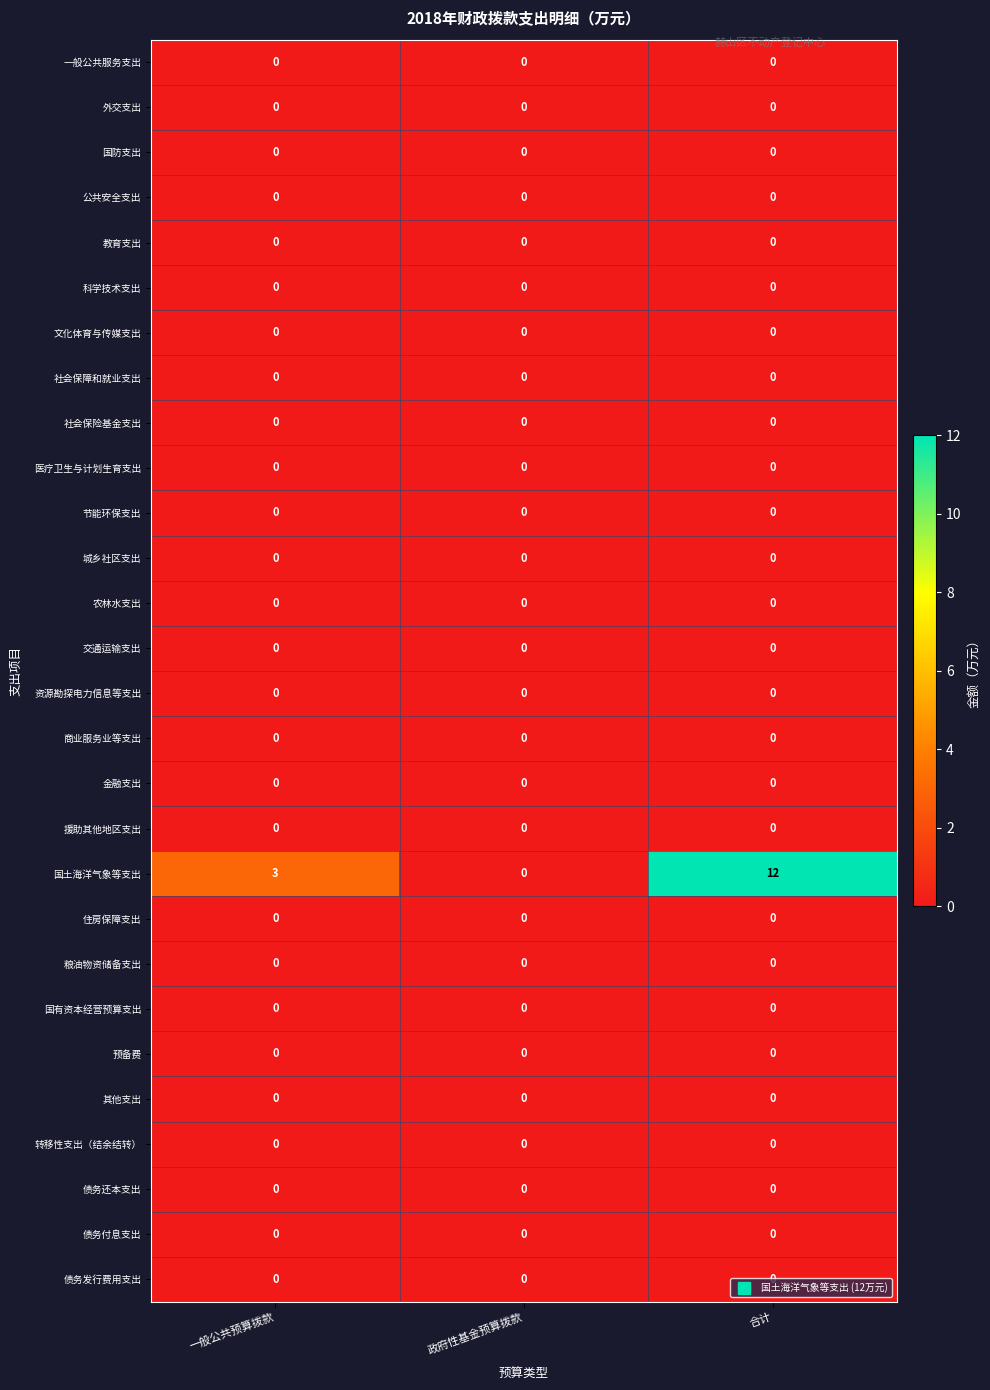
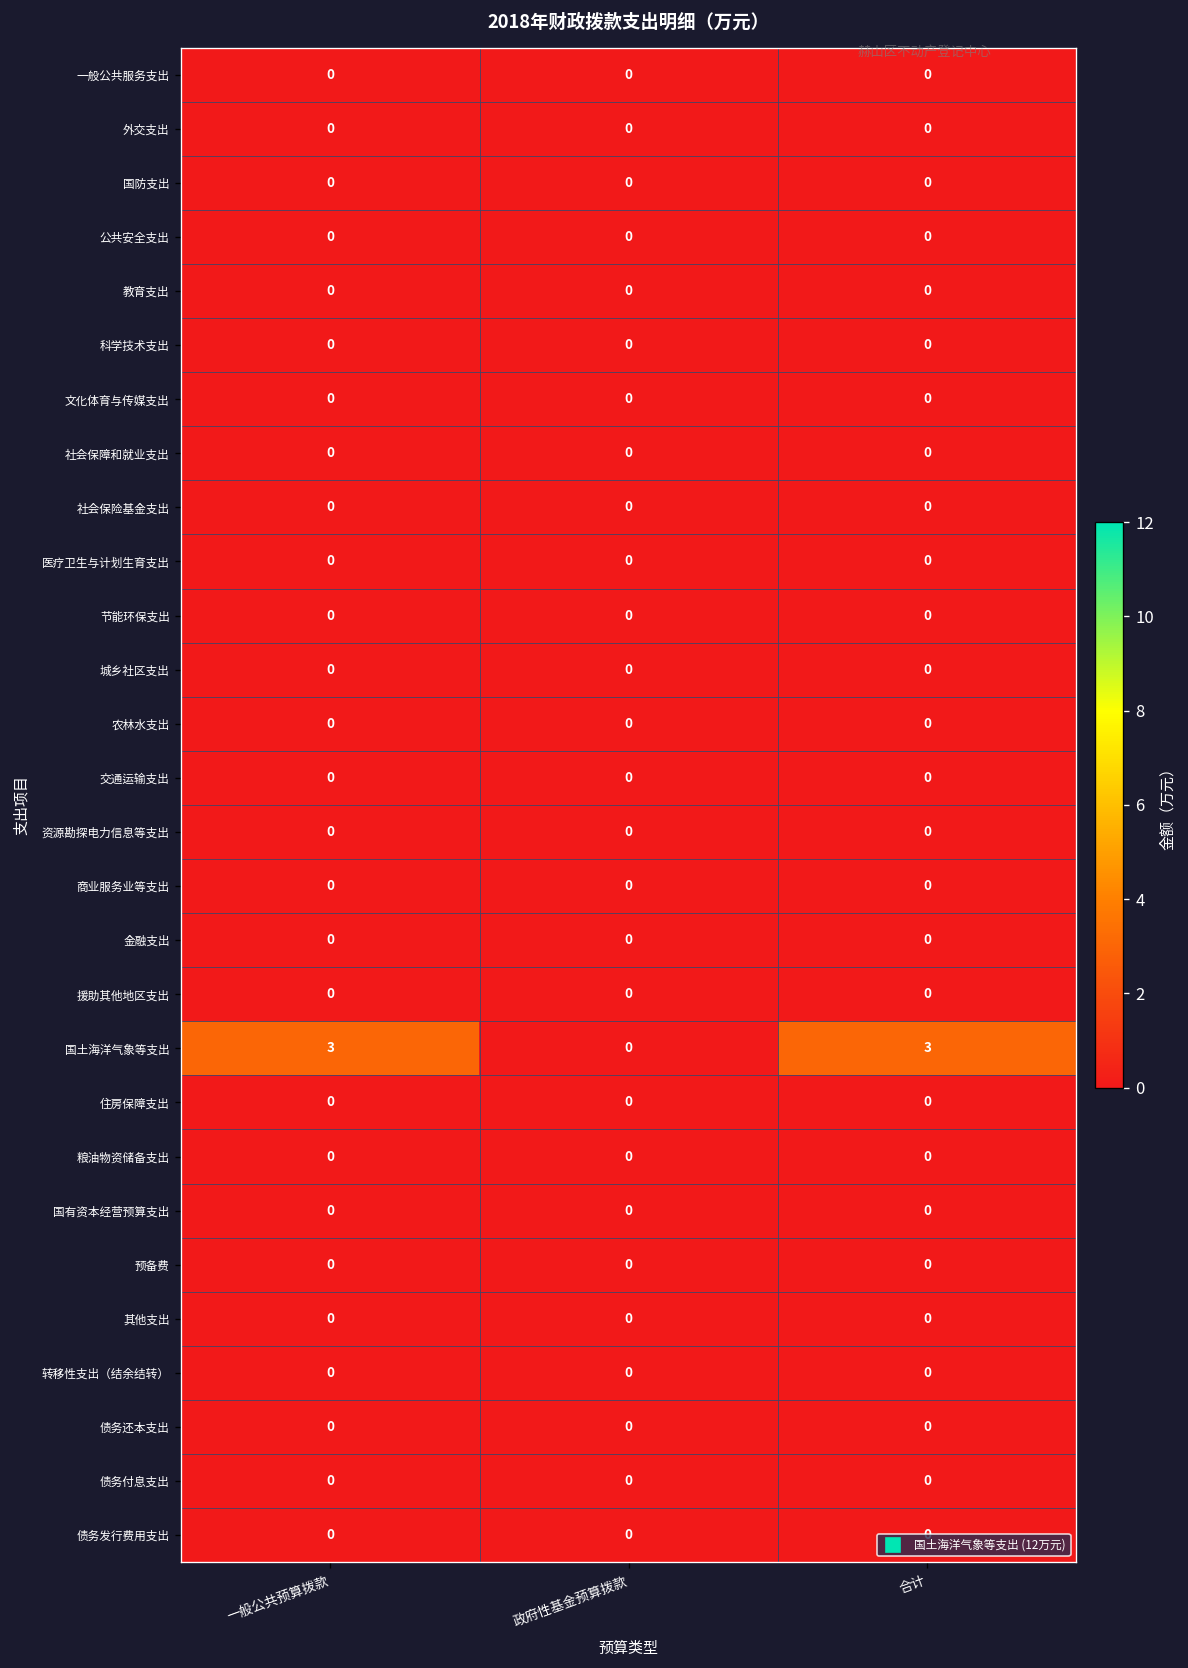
  {
    "一般公共服务支出": {
      "一般公共预算拨款": 0,
      "政府性基金预算拨款": 0,
      "合计": 0
    },
    "外交支出": {
      "一般公共预算拨款": 0,
      "政府性基金预算拨款": 0,
      "合计": 0
    },
    "国防支出": {
      "一般公共预算拨款": 0,
      "政府性基金预算拨款": 0,
      "合计": 0
    },
    "公共安全支出": {
      "一般公共预算拨款": 0,
      "政府性基金预算拨款": 0,
      "合计": 0
    },
    "教育支出": {
      "一般公共预算拨款": 0,
      "政府性基金预算拨款": 0,
      "合计": 0
    },
    "科学技术支出": {
      "一般公共预算拨款": 0,
      "政府性基金预算拨款": 0,
      "合计": 0
    },
    "文化体育与传媒支出": {
      "一般公共预算拨款": 0,
      "政府性基金预算拨款": 0,
      "合计": 0
    },
    "社会保障和就业支出": {
      "一般公共预算拨款": 0,
      "政府性基金预算拨款": 0,
      "合计": 0
    },
    "社会保险基金支出": {
      "一般公共预算拨款": 0,
      "政府性基金预算拨款": 0,
      "合计": 0
    },
    "医疗卫生与计划生育支出": {
      "一般公共预算拨款": 0,
      "政府性基金预算拨款": 0,
      "合计": 0
    },
    "节能环保支出": {
      "一般公共预算拨款": 0,
      "政府性基金预算拨款": 0,
      "合计": 0
    },
    "城乡社区支出": {
      "一般公共预算拨款": 0,
      "政府性基金预算拨款": 0,
      "合计": 0
    },
    "农林水支出": {
      "一般公共预算拨款": 0,
      "政府性基金预算拨款": 0,
      "合计": 0
    },
    "交通运输支出": {
      "一般公共预算拨款": 0,
      "政府性基金预算拨款": 0,
      "合计": 0
    },
    "资源勘探电力信息等支出": {
      "一般公共预算拨款": 0,
      "政府性基金预算拨款": 0,
      "合计": 0
    },
    "商业服务业等支出": {
      "一般公共预算拨款": 0,
      "政府性基金预算拨款": 0,
      "合计": 0
    },
    "金融支出": {
      "一般公共预算拨款": 0,
      "政府性基金预算拨款": 0,
      "合计": 0
    },
    "援助其他地区支出": {
      "一般公共预算拨款": 0,
      "政府性基金预算拨款": 0,
      "合计": 0
    },
    "国土海洋气象等支出": {
      "一般公共预算拨款": 3,
      "政府性基金预算拨款": 0,
-     "合计": 12
+     "合计": 3
    },
    "住房保障支出": {
      "一般公共预算拨款": 0,
      "政府性基金预算拨款": 0,
      "合计": 0
    },
    "粮油物资储备支出": {
      "一般公共预算拨款": 0,
      "政府性基金预算拨款": 0,
      "合计": 0
    },
    "国有资本经营预算支出": {
      "一般公共预算拨款": 0,
      "政府性基金预算拨款": 0,
      "合计": 0
    },
    "预备费": {
      "一般公共预算拨款": 0,
      "政府性基金预算拨款": 0,
      "合计": 0
    },
    "其他支出": {
      "一般公共预算拨款": 0,
      "政府性基金预算拨款": 0,
      "合计": 0
    },
    "转移性支出（结余结转）": {
      "一般公共预算拨款": 0,
      "政府性基金预算拨款": 0,
      "合计": 0
    },
    "债务还本支出": {
      "一般公共预算拨款": 0,
      "政府性基金预算拨款": 0,
      "合计": 0
    },
    "债务付息支出": {
      "一般公共预算拨款": 0,
      "政府性基金预算拨款": 0,
      "合计": 0
    },
    "债务发行费用支出": {
      "一般公共预算拨款": 0,
      "政府性基金预算拨款": 0
    }
  }
